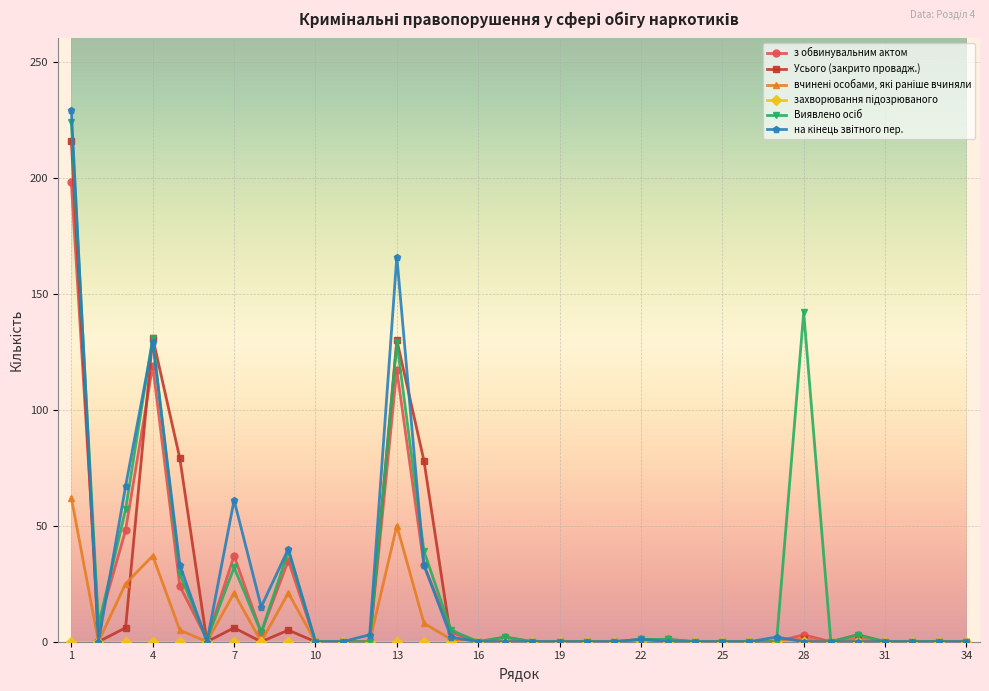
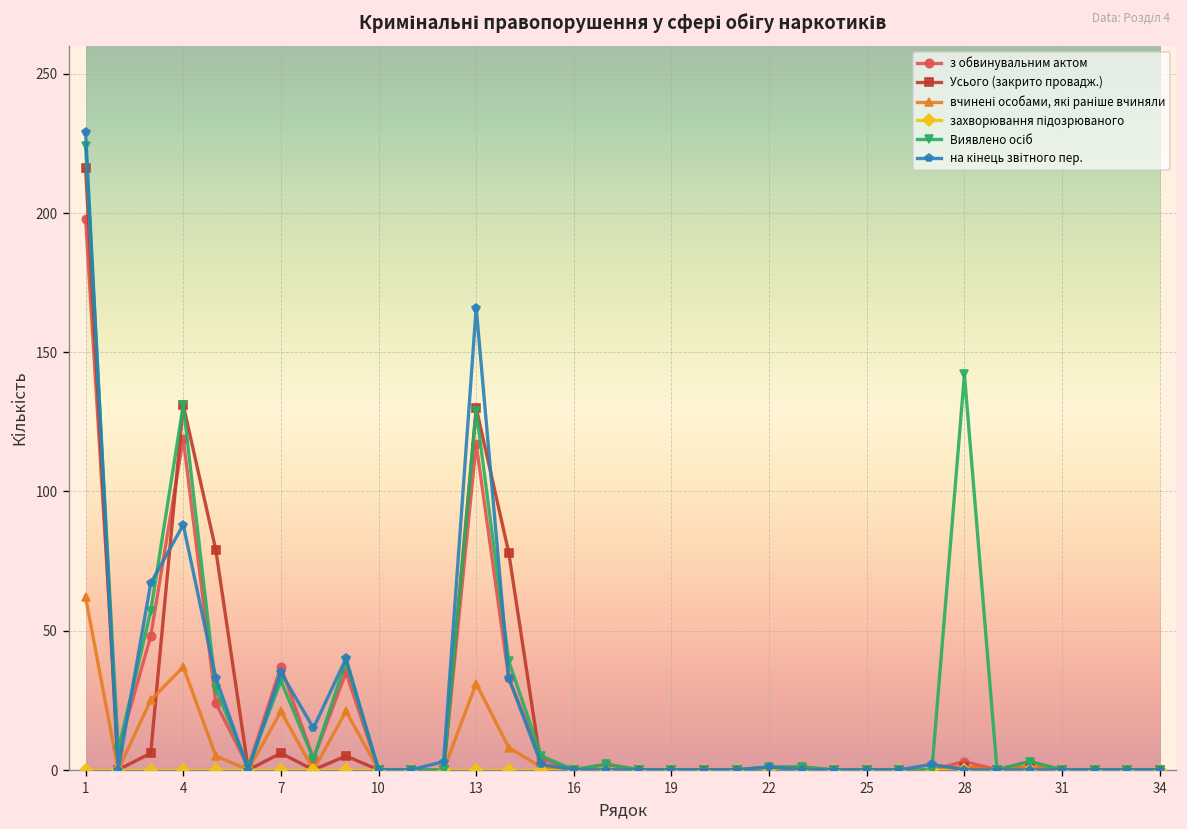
  {
    "вчинені особами, які раніше вчиняли": {
      "1": 62,
      "4": 37,
      "7": 21,
-     "13": 50
+     "13": 31
    },
    "захворювання підозрюваного": {
      "1": 0,
      "4": 0,
      "7": 0,
      "13": 0
    },
    "Виявлено осіб": {
      "1": 224,
      "7": 32,
      "28": 142
    },
    "на кінець звітного пер.": {
      "1": 229,
-     "4": 129,
-     "7": 61,
+     "4": 88,
+     "7": 35,
      "13": 166
    }
  }
